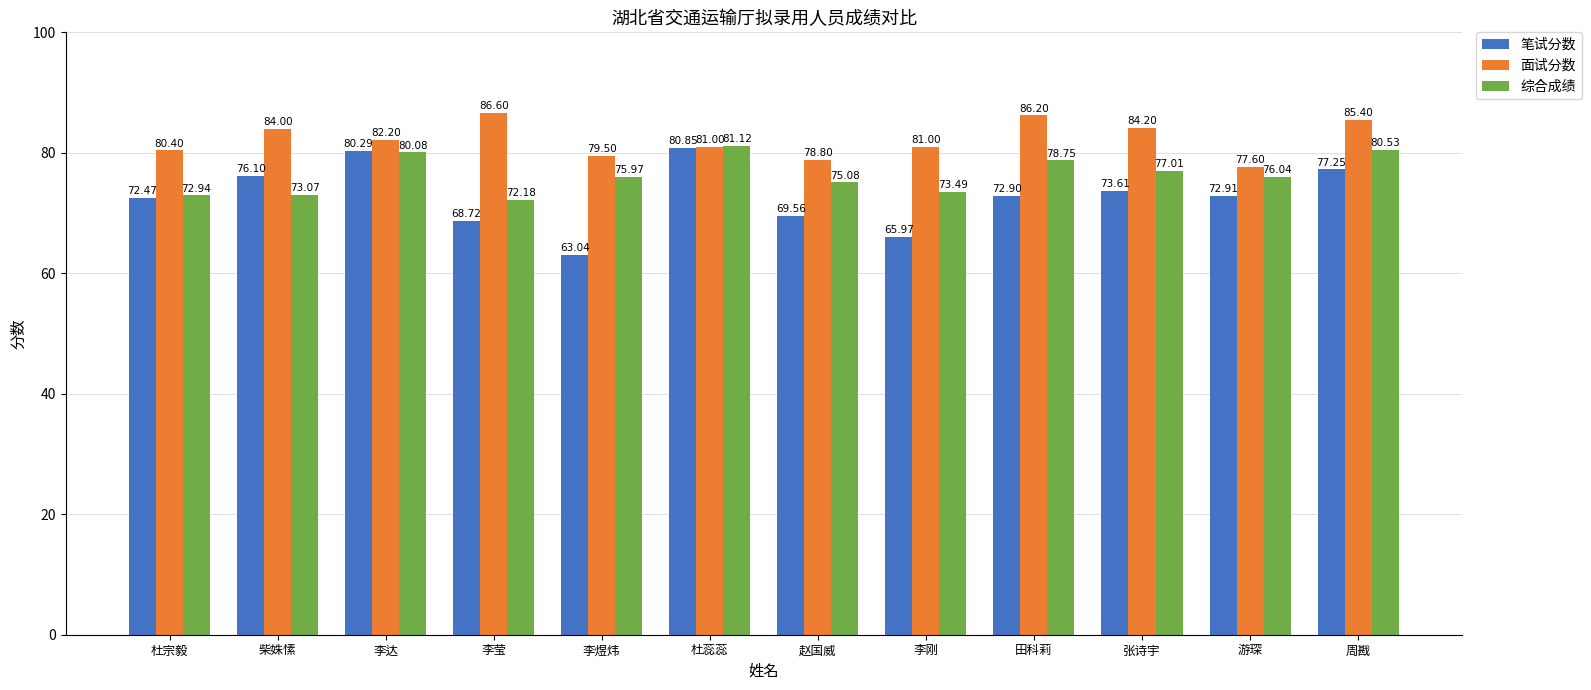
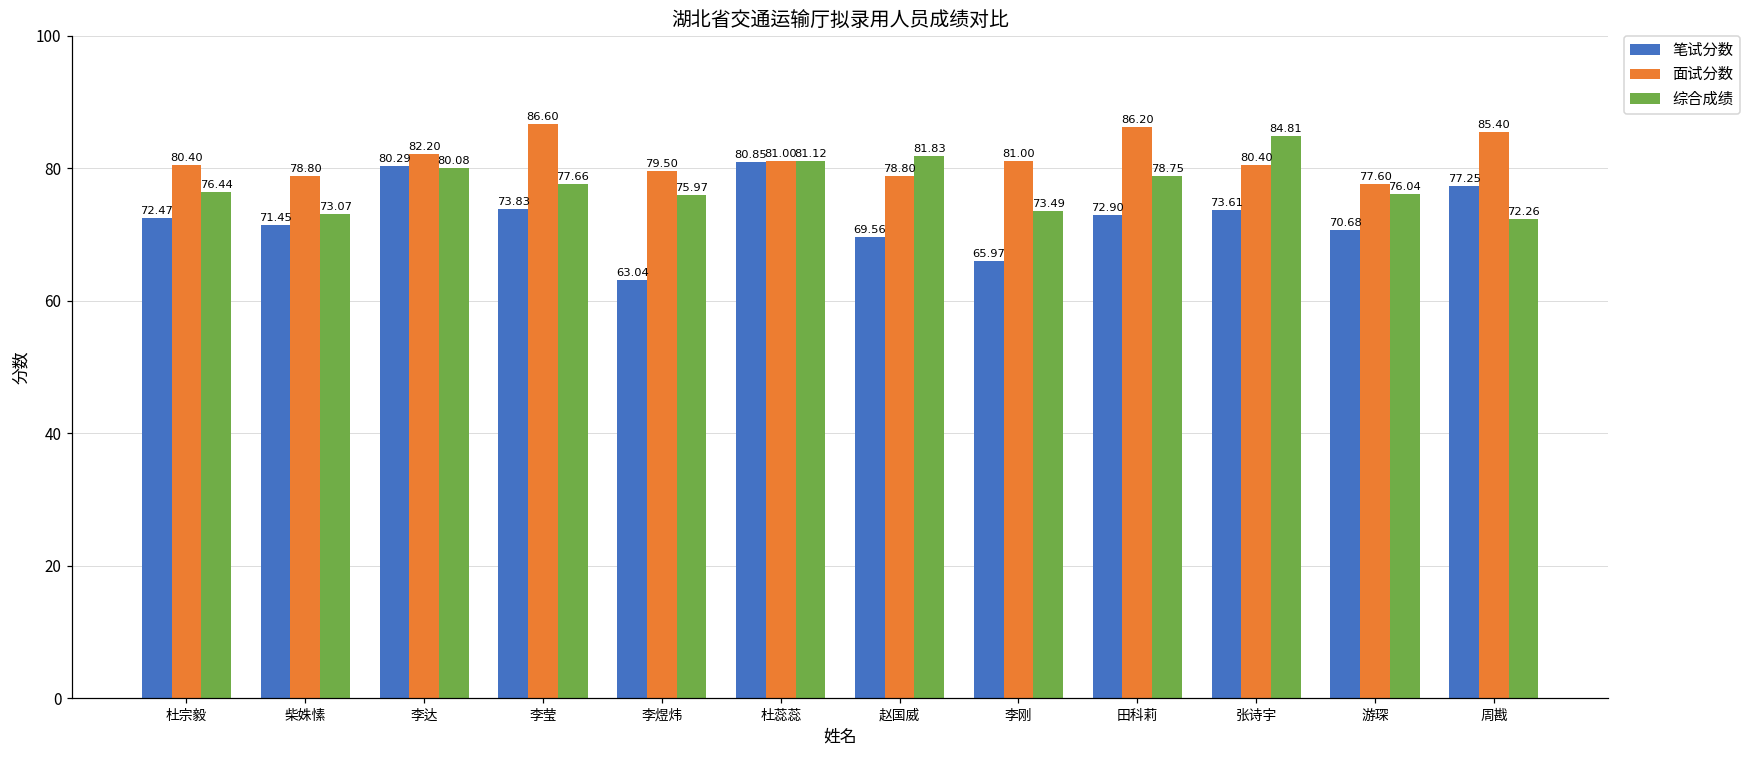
  {
    "笔试分数": {
      "杜宗毅": 72.47,
-     "柴姝愫": 76.10,
+     "柴姝愫": 71.45,
      "李达": 80.29,
-     "李莹": 68.72,
+     "李莹": 73.83,
      "李煜炜": 63.04,
      "杜蕊蕊": 80.85,
      "赵国威": 69.56,
      "李刚": 65.97,
      "田科莉": 72.90,
      "张诗宇": 73.61,
-     "游琛": 72.91,
+     "游琛": 70.68,
      "周戡": 77.25
    },
    "面试分数": {
      "杜宗毅": 80.40,
-     "柴姝愫": 84.00,
+     "柴姝愫": 78.80,
      "李达": 82.20,
      "李莹": 86.60,
      "李煜炜": 79.50,
      "杜蕊蕊": 81.00,
      "赵国威": 78.80,
      "李刚": 81.00,
      "田科莉": 86.20,
-     "张诗宇": 84.20,
+     "张诗宇": 80.40,
      "游琛": 77.60,
      "周戡": 85.40
    },
    "综合成绩": {
-     "杜宗毅": 72.94,
+     "杜宗毅": 76.44,
      "柴姝愫": 73.07,
      "李达": 80.08,
-     "李莹": 72.18,
+     "李莹": 77.66,
      "李煜炜": 75.97,
      "杜蕊蕊": 81.12,
-     "赵国威": 75.08,
+     "赵国威": 81.83,
      "李刚": 73.49,
      "田科莉": 78.75,
-     "张诗宇": 77.01,
+     "张诗宇": 84.81,
      "游琛": 76.04,
-     "周戡": 80.53
+     "周戡": 72.26
    }
  }
